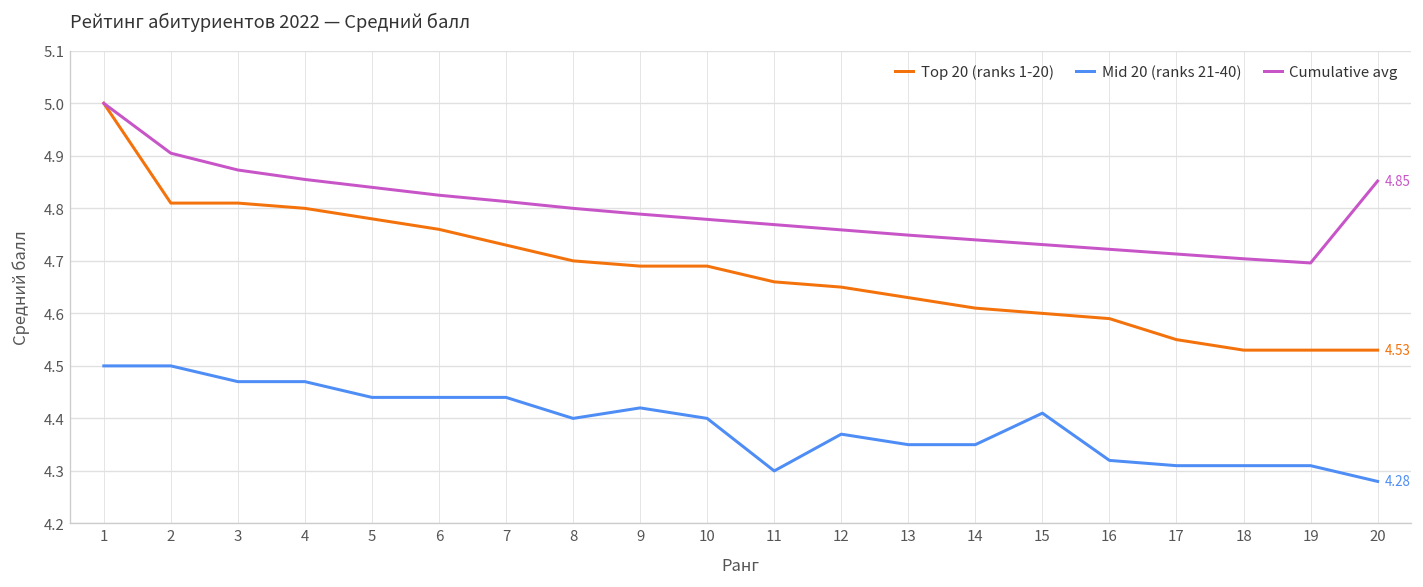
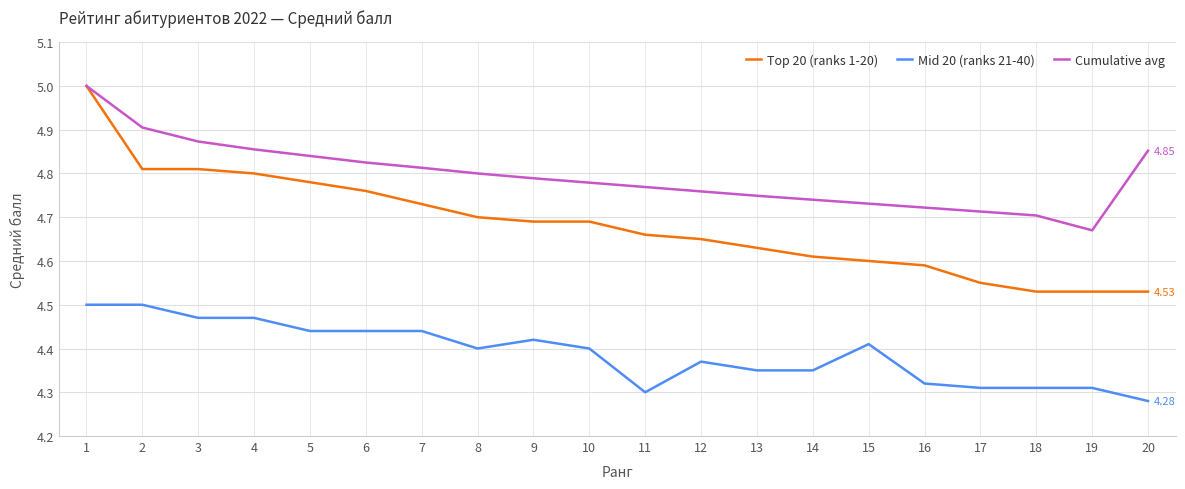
  {
    "Top 20 (ranks 1-20)": {
      "20": 4.53
    },
    "Mid 20 (ranks 21-40)": {
      "20": 4.28
    },
    "Cumulative avg": {
      "2": 4.91,
      "3": 4.87,
      "4": 4.86,
      "5": 4.84,
      "6": 4.83,
      "7": 4.81,
      "8": 4.80,
      "9": 4.79,
      "10": 4.78,
      "11": 4.77,
      "12": 4.76,
      "13": 4.75,
      "14": 4.74,
      "15": 4.73,
      "16": 4.72,
      "17": 4.71,
      "18": 4.70,
-     "19": 4.70
+     "19": 4.67
    }
  }
